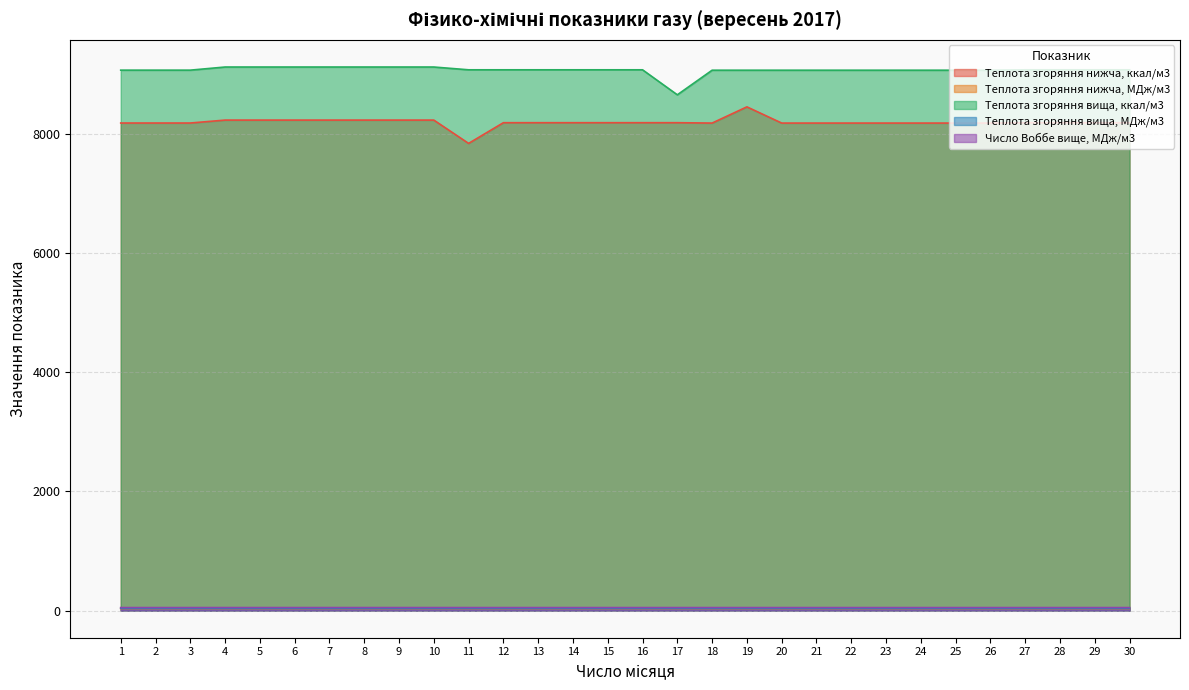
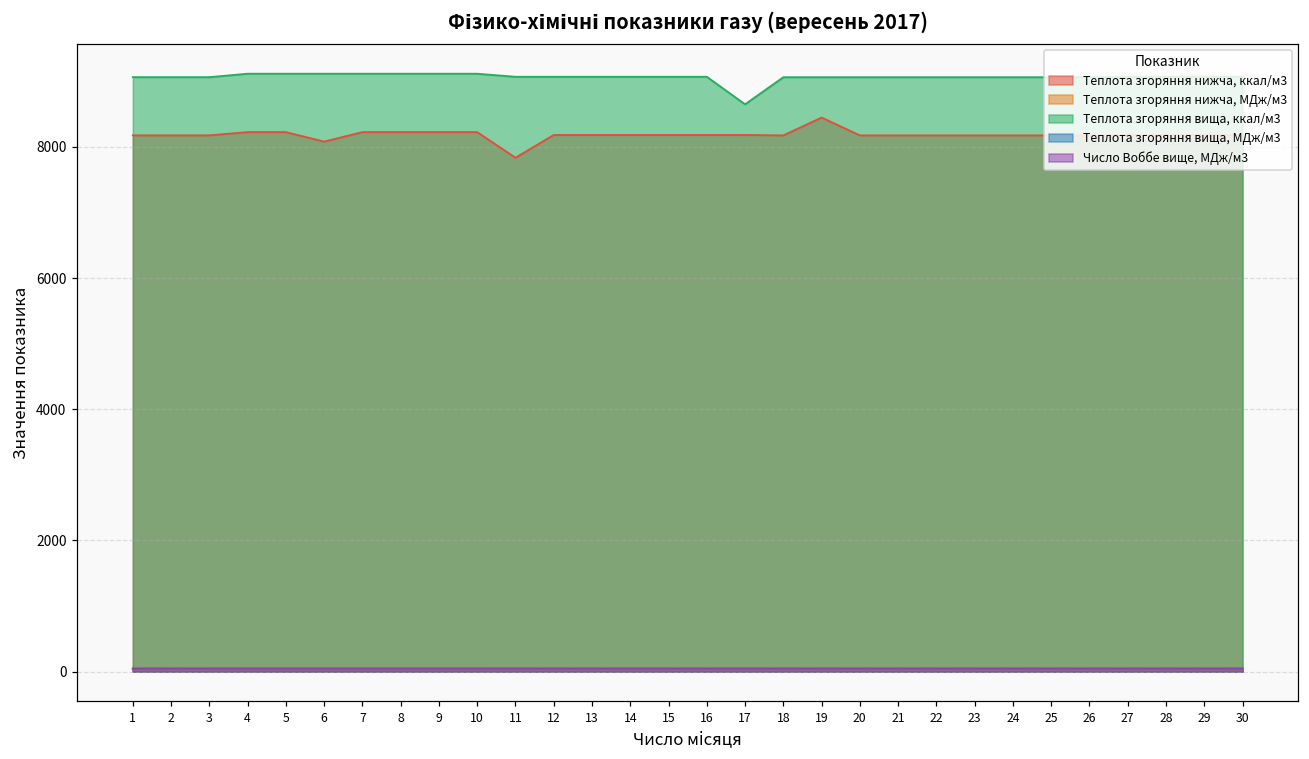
  {
    "Теплота згоряння нижча, ккал/м3": {
      "1": 8200,
      "2": 8200,
      "3": 8200,
      "4": 8200,
      "5": 8200,
-     "6": 8200,
+     "6": 8100,
      "7": 8200,
      "8": 8200,
      "9": 8200,
      "10": 8200,
      "11": 7800,
      "12": 8200,
      "13": 8200,
      "14": 8200,
      "15": 8200,
      "16": 8200,
      "17": 8200,
      "18": 8200,
      "19": 8400,
      "20": 8200,
      "21": 8200,
      "22": 8200,
      "23": 8200,
      "24": 8200
    },
    "Теплота згоряння вища, ккал/м3": {
      "1": 9100,
      "2": 9100,
      "3": 9100,
      "4": 9100,
      "5": 9100,
      "6": 9100,
      "7": 9100,
      "8": 9100,
      "9": 9100,
      "10": 9100,
      "11": 9100,
      "12": 9100,
      "13": 9100,
      "14": 9100,
      "15": 9100,
      "16": 9100,
      "17": 8700,
      "18": 9100,
      "19": 9100,
      "20": 9100,
      "21": 9100,
      "22": 9100,
      "23": 9100,
      "24": 9100
    },
    "Число Воббе вище, МДж/м3": {
      "1": 0,
      "2": 0,
      "3": 0,
      "4": 0,
      "5": 0,
      "6": 0,
      "7": 0,
      "8": 0,
      "9": 0,
      "10": 0,
      "11": 0,
      "12": 0,
      "13": 0,
      "14": 0,
      "15": 0,
      "16": 0,
      "17": 0,
      "18": 0,
      "19": 0,
      "20": 0,
      "21": 0,
      "22": 0,
      "23": 0,
      "24": 0,
      "25": 0,
      "26": 0,
      "27": 0,
      "28": 0,
      "29": 0,
      "30": 0
    }
  }
